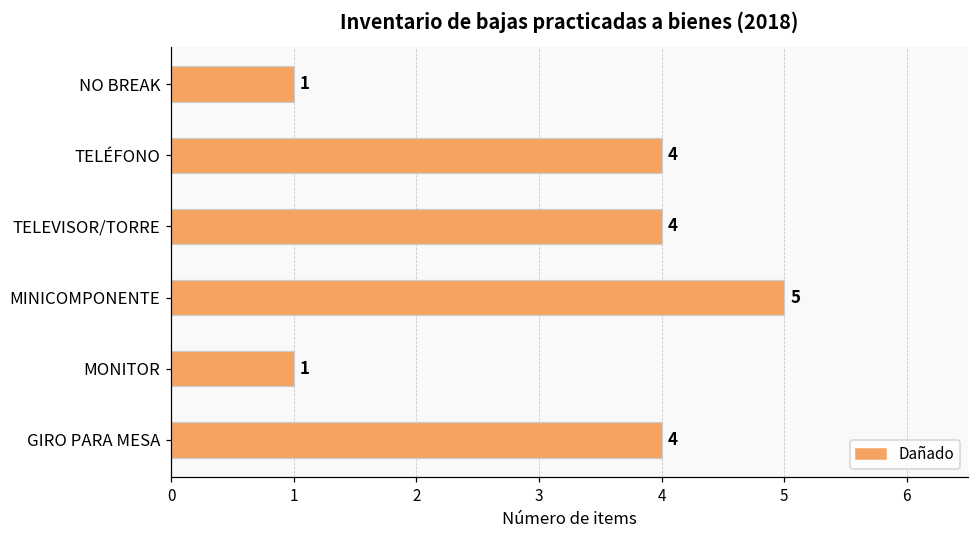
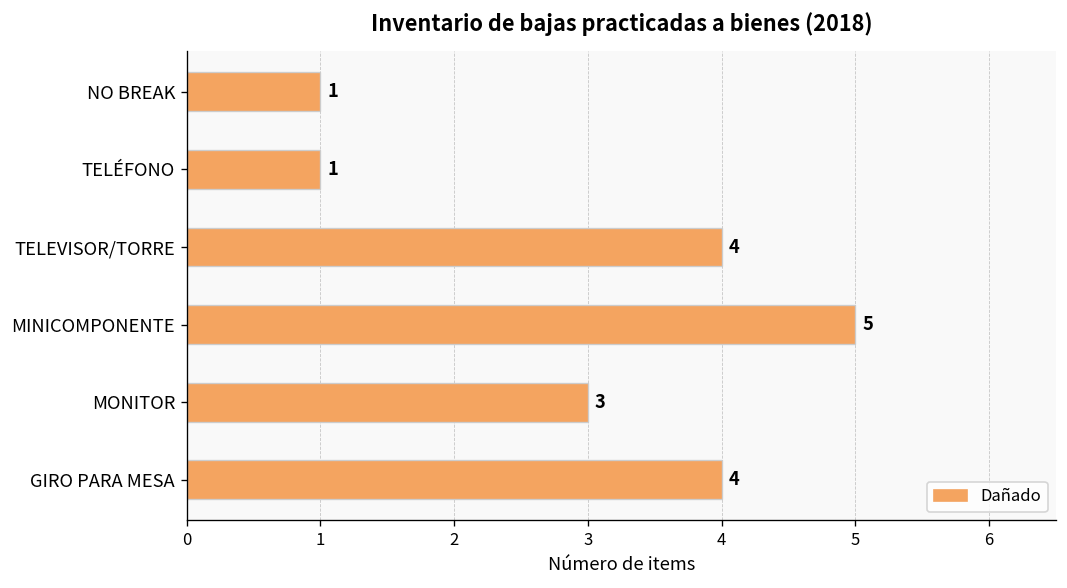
  {
    "NO BREAK": 1,
-   "TELÉFONO": 4,
+   "TELÉFONO": 1,
    "TELEVISOR/TORRE": 4,
    "MINICOMPONENTE": 5,
-   "MONITOR": 1,
+   "MONITOR": 3,
    "GIRO PARA MESA": 4
  }
